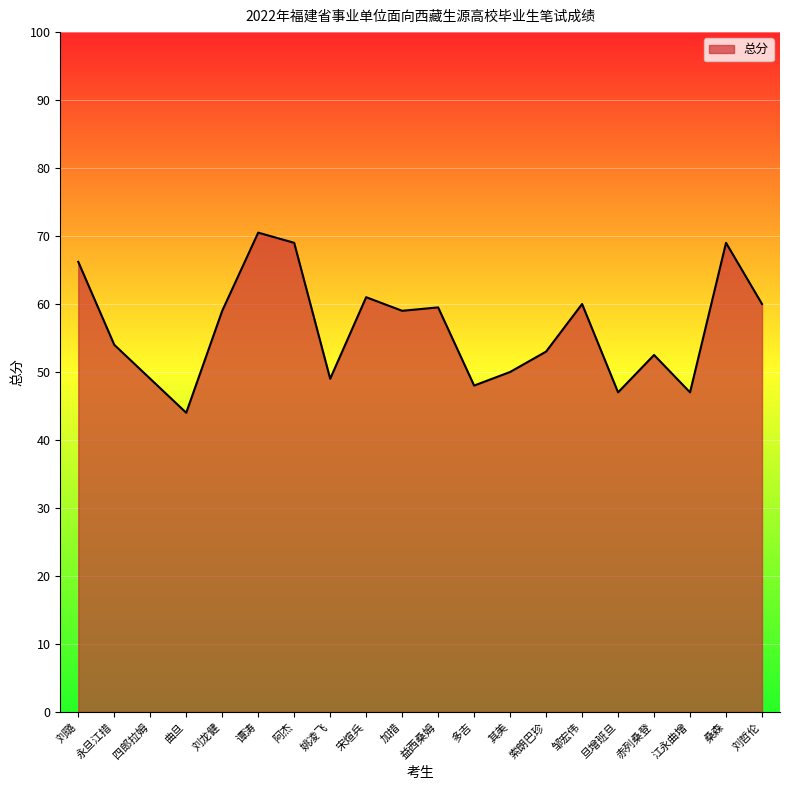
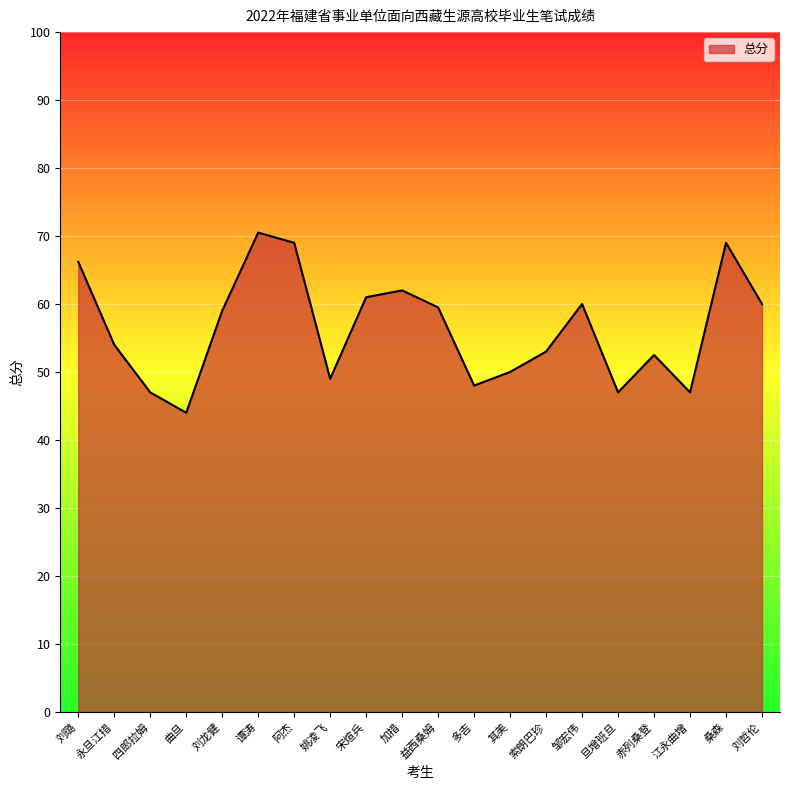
  {
    "刘璐": 66,
    "永旦江措": 54,
-   "四郎拉姆": 49,
+   "四郎拉姆": 47,
    "曲旦": 44,
    "刘龙健": 59,
    "谭涛": 71,
    "阿杰": 69,
    "姚凌飞": 49,
    "宋煊兵": 61,
-   "加措": 59,
+   "加措": 62,
    "益西桑姆": 60,
    "多吉": 48,
    "其美": 50,
    "索朗巴珍": 53,
    "邹宏伟": 60,
    "旦增班旦": 47,
    "赤列桑登": 53,
    "江永曲增": 47,
    "桑森": 69,
    "刘哲伦": 60
  }
